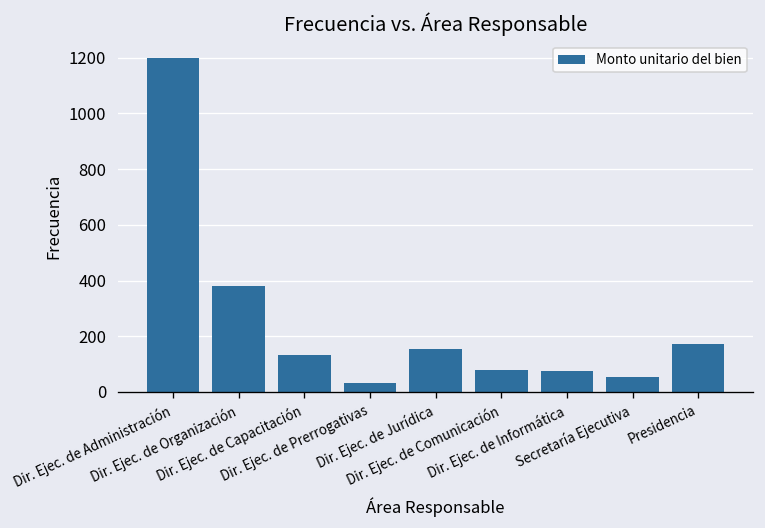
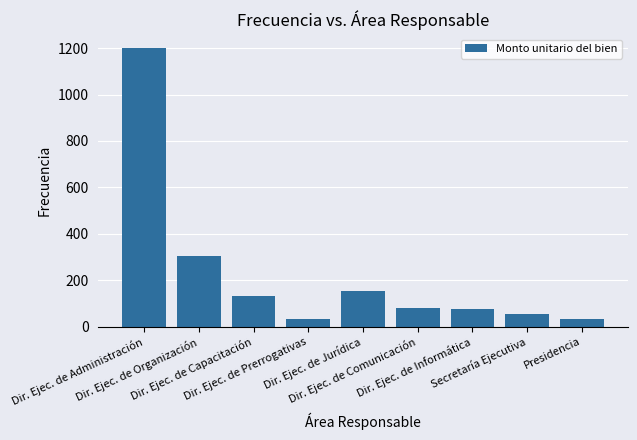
  {
    "Dir. Ejec. de Administración": 1200,
-   "Dir. Ejec. de Organización": 380,
+   "Dir. Ejec. de Organización": 310,
    "Dir. Ejec. de Capacitación": 130,
    "Dir. Ejec. de Prerrogativas": 30,
    "Dir. Ejec. de Jurídica": 150,
    "Dir. Ejec. de Comunicación": 80,
    "Dir. Ejec. de Informática": 80,
    "Secretaría Ejecutiva": 60,
-   "Presidencia": 170
+   "Presidencia": 30
  }
